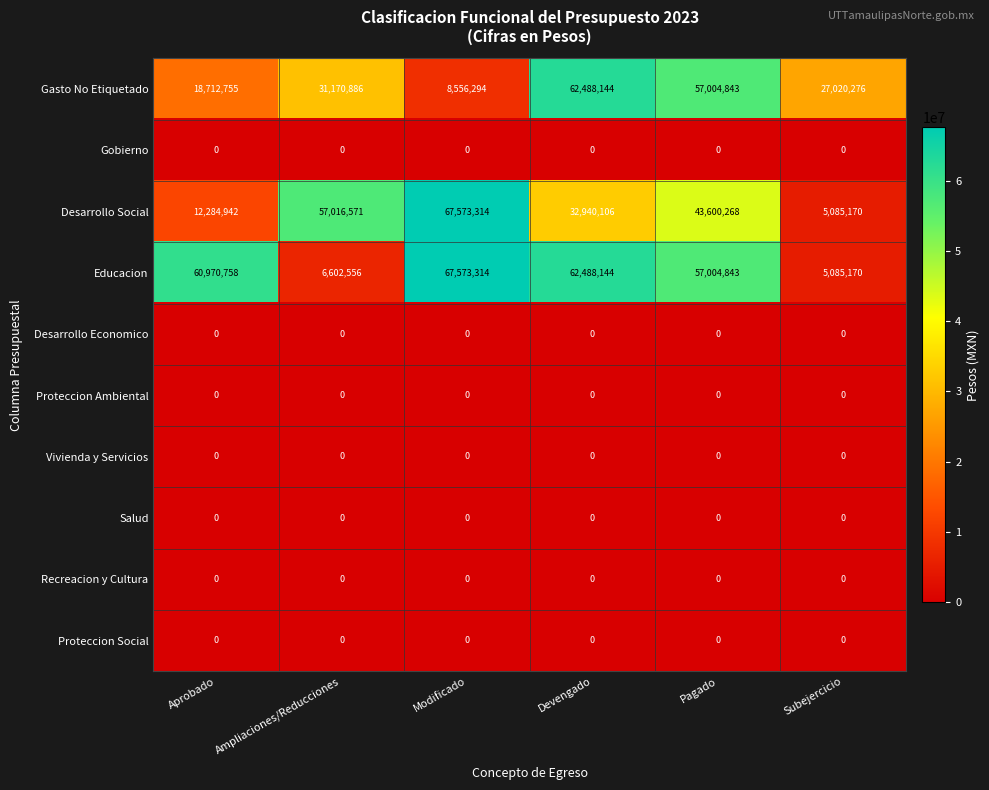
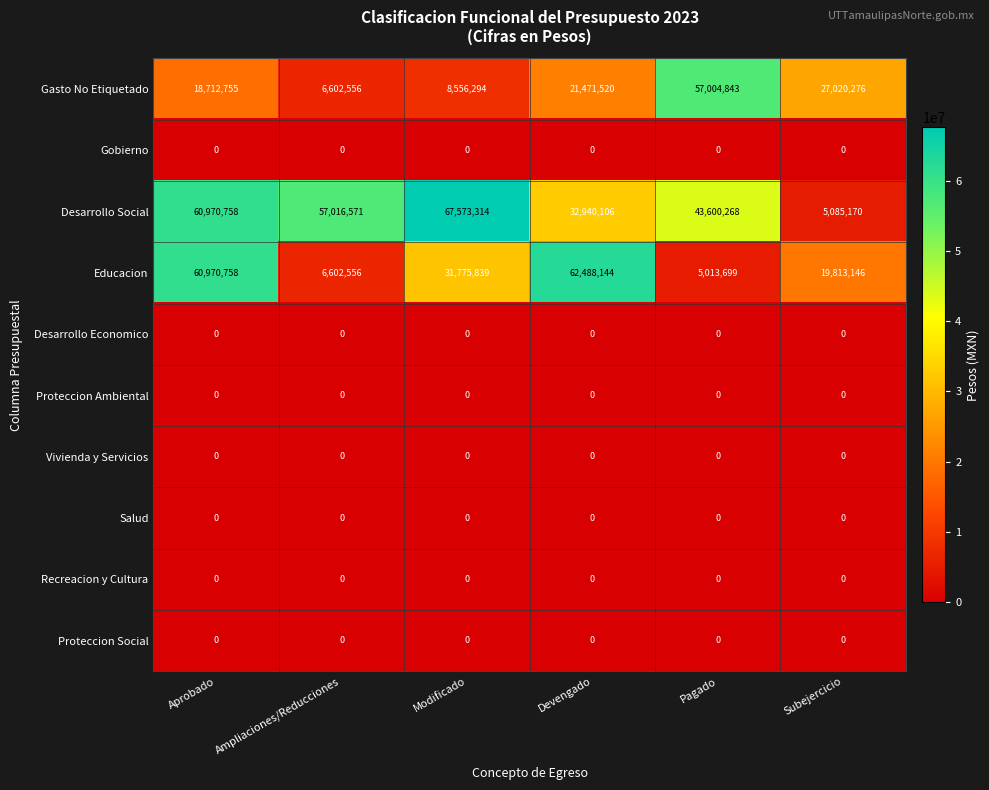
  {
    "Gasto No Etiquetado": {
      "Aprobado": "18,712,755",
-     "Ampliaciones/Reducciones": "31,170,886",
+     "Ampliaciones/Reducciones": "6,602,556",
      "Modificado": "8,556,294",
-     "Devengado": "62,488,144",
+     "Devengado": "21,471,520",
      "Pagado": "57,004,843",
      "Subejercicio": "27,020,276"
    },
    "Gobierno": {
      "Aprobado": "0",
      "Ampliaciones/Reducciones": "0",
      "Modificado": "0",
      "Devengado": "0",
      "Pagado": "0",
      "Subejercicio": "0"
    },
    "Desarrollo Social": {
-     "Aprobado": "12,284,942",
+     "Aprobado": "60,970,758",
      "Ampliaciones/Reducciones": "57,016,571",
      "Modificado": "67,573,314",
      "Devengado": "32,940,106",
      "Pagado": "43,600,268",
      "Subejercicio": "5,085,170"
    },
    "Educacion": {
      "Aprobado": "60,970,758",
      "Ampliaciones/Reducciones": "6,602,556",
-     "Modificado": "67,573,314",
+     "Modificado": "31,775,839",
      "Devengado": "62,488,144",
-     "Pagado": "57,004,843",
-     "Subejercicio": "5,085,170"
+     "Pagado": "5,013,699",
+     "Subejercicio": "19,813,146"
    },
    "Desarrollo Economico": {
      "Aprobado": "0",
      "Ampliaciones/Reducciones": "0",
      "Modificado": "0",
      "Devengado": "0",
      "Pagado": "0",
      "Subejercicio": "0"
    },
    "Proteccion Ambiental": {
      "Aprobado": "0",
      "Ampliaciones/Reducciones": "0",
      "Modificado": "0",
      "Devengado": "0",
      "Pagado": "0",
      "Subejercicio": "0"
    },
    "Vivienda y Servicios": {
      "Aprobado": "0",
      "Ampliaciones/Reducciones": "0",
      "Modificado": "0",
      "Devengado": "0",
      "Pagado": "0",
      "Subejercicio": "0"
    },
    "Salud": {
      "Aprobado": "0",
      "Ampliaciones/Reducciones": "0",
      "Modificado": "0",
      "Devengado": "0",
      "Pagado": "0",
      "Subejercicio": "0"
    },
    "Recreacion y Cultura": {
      "Aprobado": "0",
      "Ampliaciones/Reducciones": "0",
      "Modificado": "0",
      "Devengado": "0",
      "Pagado": "0",
      "Subejercicio": "0"
    },
    "Proteccion Social": {
      "Aprobado": "0",
      "Ampliaciones/Reducciones": "0",
      "Modificado": "0",
      "Devengado": "0",
      "Pagado": "0",
      "Subejercicio": "0"
    }
  }
